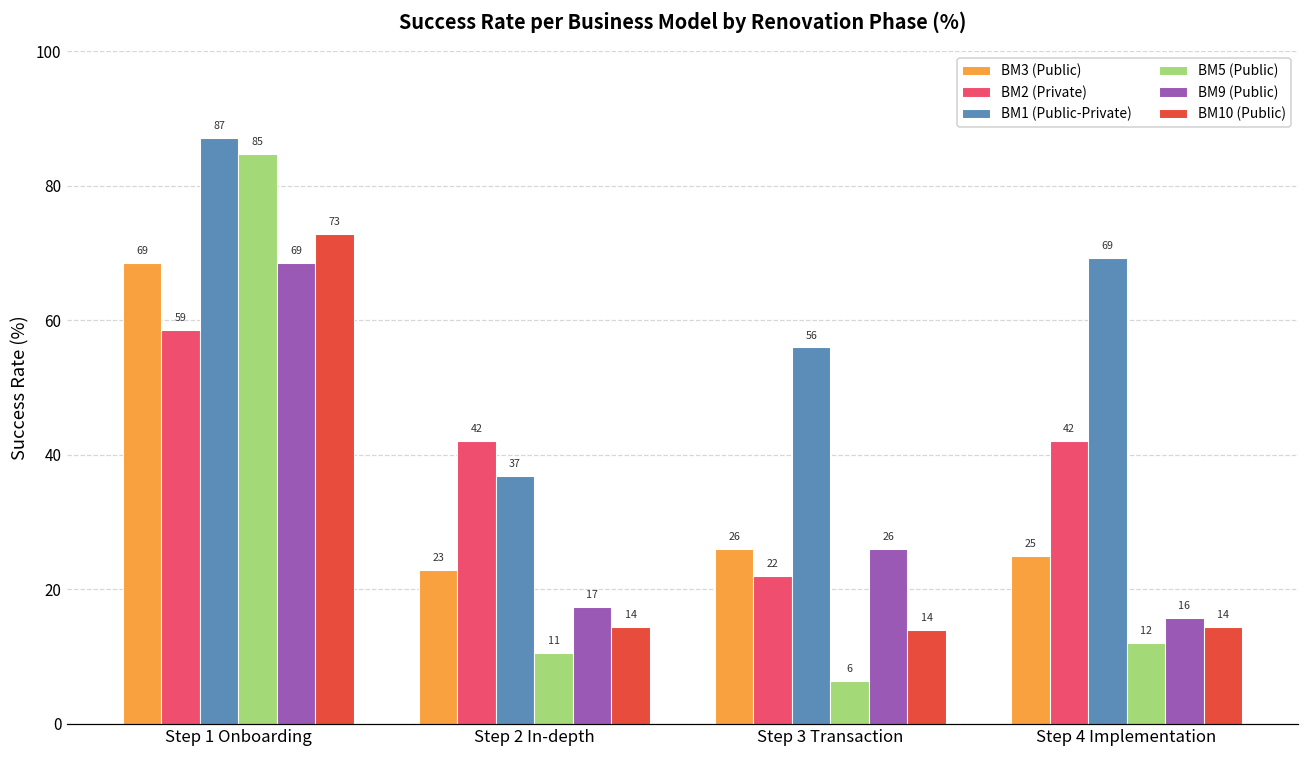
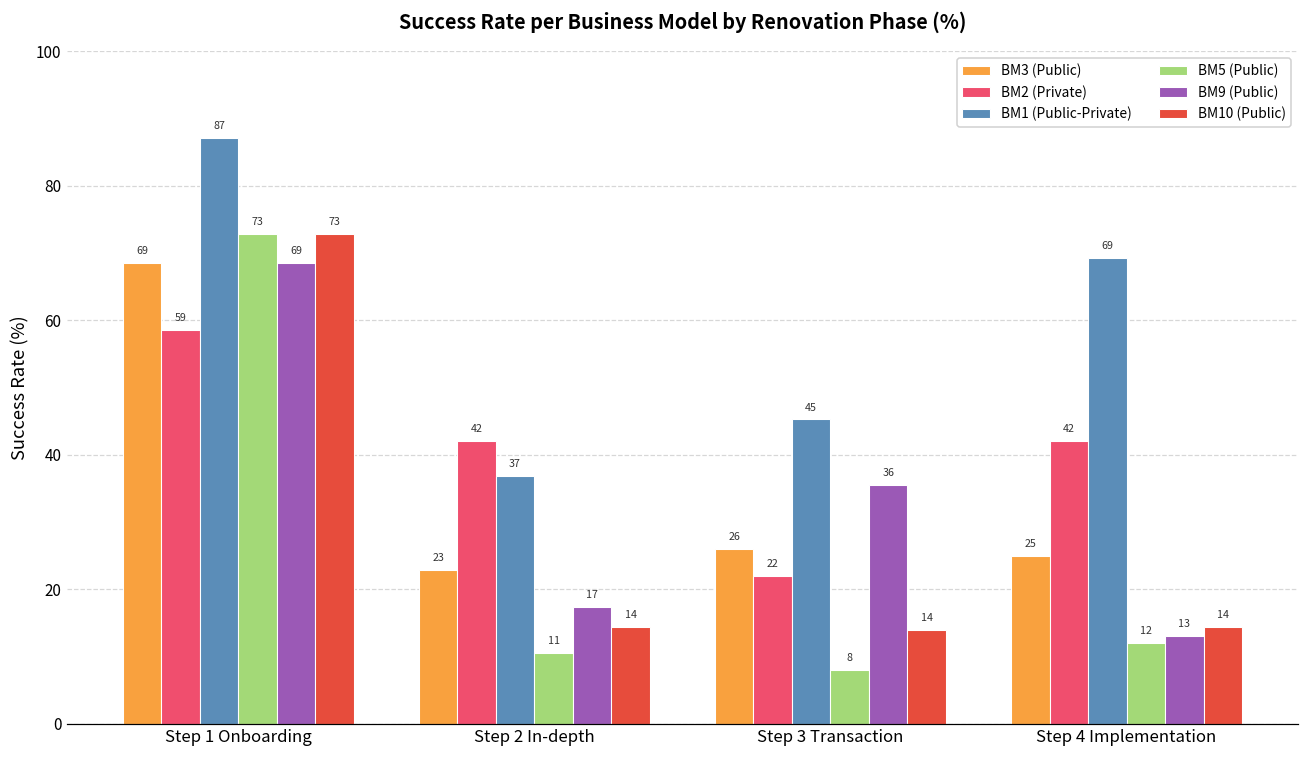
  {
    "BM3 (Public)": {
      "Step 1 Onboarding": 69,
      "Step 2 In-depth": 23,
      "Step 3 Transaction": 26,
      "Step 4 Implementation": 25
    },
    "BM1 (Public-Private)": {
      "Step 1 Onboarding": 87,
      "Step 2 In-depth": 37,
-     "Step 3 Transaction": 56,
+     "Step 3 Transaction": 45,
      "Step 4 Implementation": 69
    },
    "BM5 (Public)": {
-     "Step 1 Onboarding": 85,
+     "Step 1 Onboarding": 73,
      "Step 2 In-depth": 11,
-     "Step 3 Transaction": 6,
+     "Step 3 Transaction": 8,
      "Step 4 Implementation": 12
    },
    "BM9 (Public)": {
      "Step 1 Onboarding": 69,
      "Step 2 In-depth": 17,
-     "Step 3 Transaction": 26,
-     "Step 4 Implementation": 16
+     "Step 3 Transaction": 36,
+     "Step 4 Implementation": 13
    }
  }
